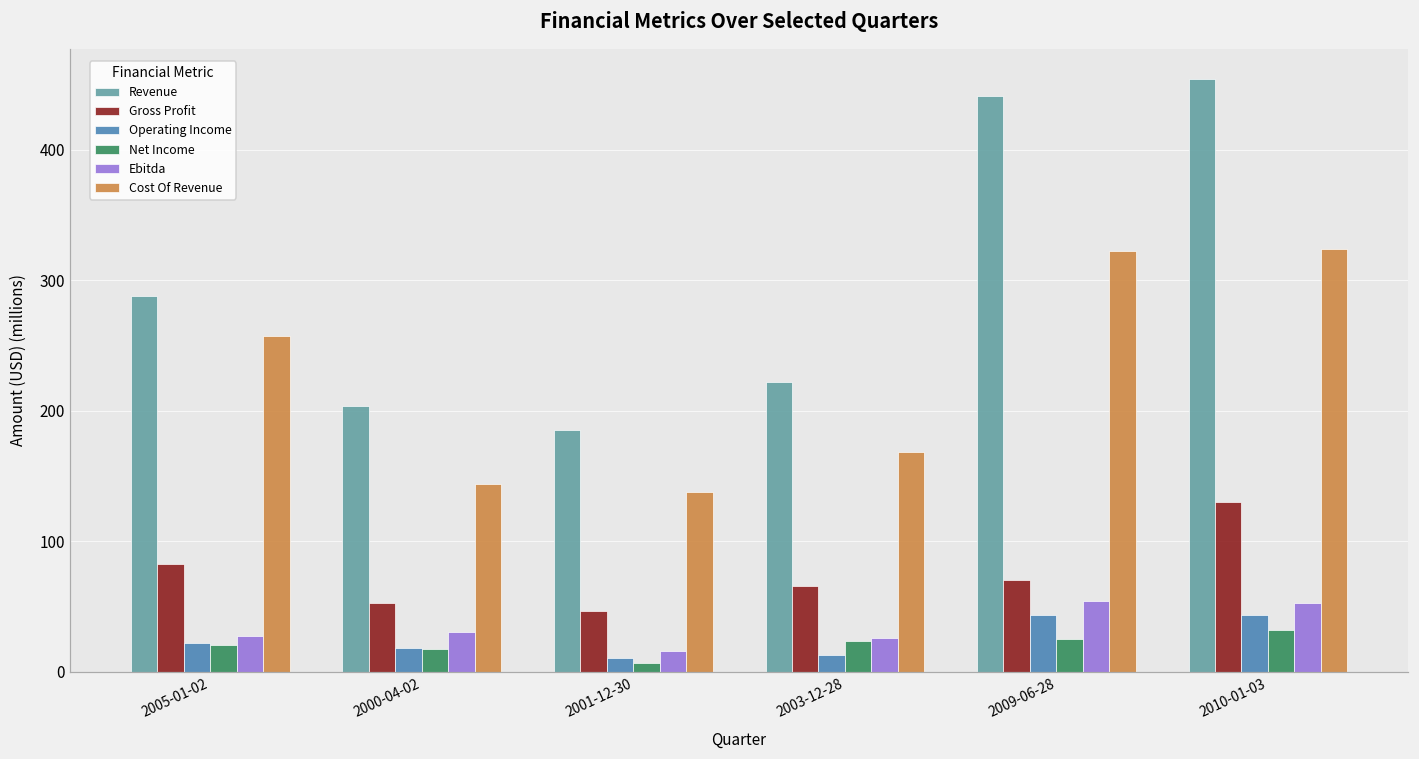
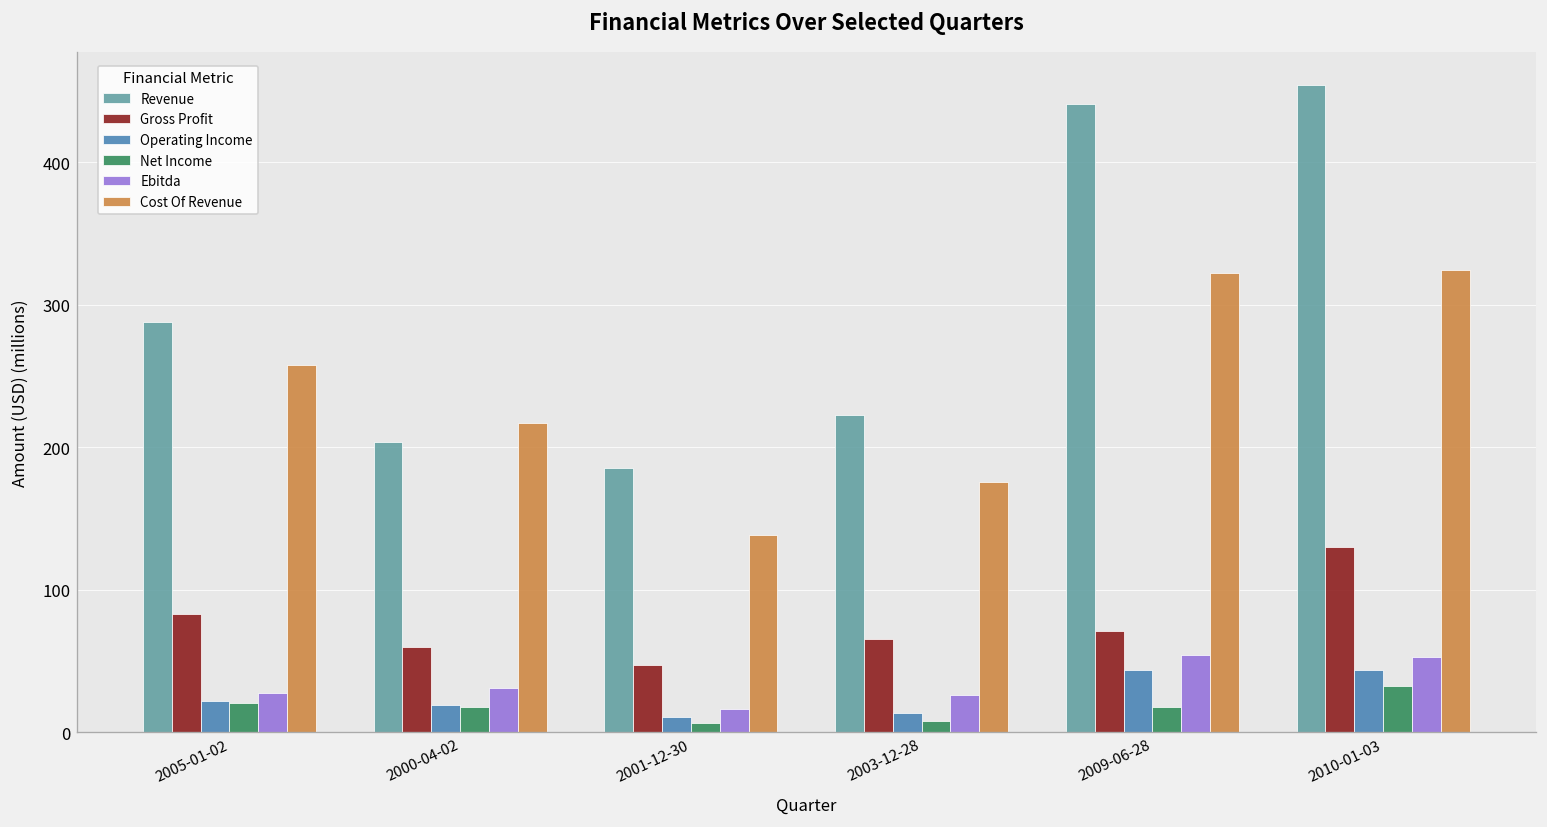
  {
    "Gross Profit": {
      "2005-01-02": 83,
-     "2000-04-02": 53,
+     "2000-04-02": 60,
      "2001-12-30": 47,
      "2003-12-28": 66,
      "2009-06-28": 71,
      "2010-01-03": 130
    },
    "Net Income": {
      "2005-01-02": 20,
      "2000-04-02": 17,
      "2001-12-30": 7,
-     "2003-12-28": 24,
-     "2009-06-28": 25,
+     "2003-12-28": 8,
+     "2009-06-28": 17,
      "2010-01-03": 32
    },
    "Ebitda": {
      "2005-01-02": 28,
      "2000-04-02": 31,
      "2001-12-30": 16,
      "2003-12-28": 26,
      "2009-06-28": 54,
      "2010-01-03": 53
    },
    "Cost Of Revenue": {
      "2005-01-02": 257,
-     "2000-04-02": 144,
+     "2000-04-02": 217,
      "2001-12-30": 138,
-     "2003-12-28": 169,
+     "2003-12-28": 175,
      "2009-06-28": 322,
      "2010-01-03": 324
    }
  }
